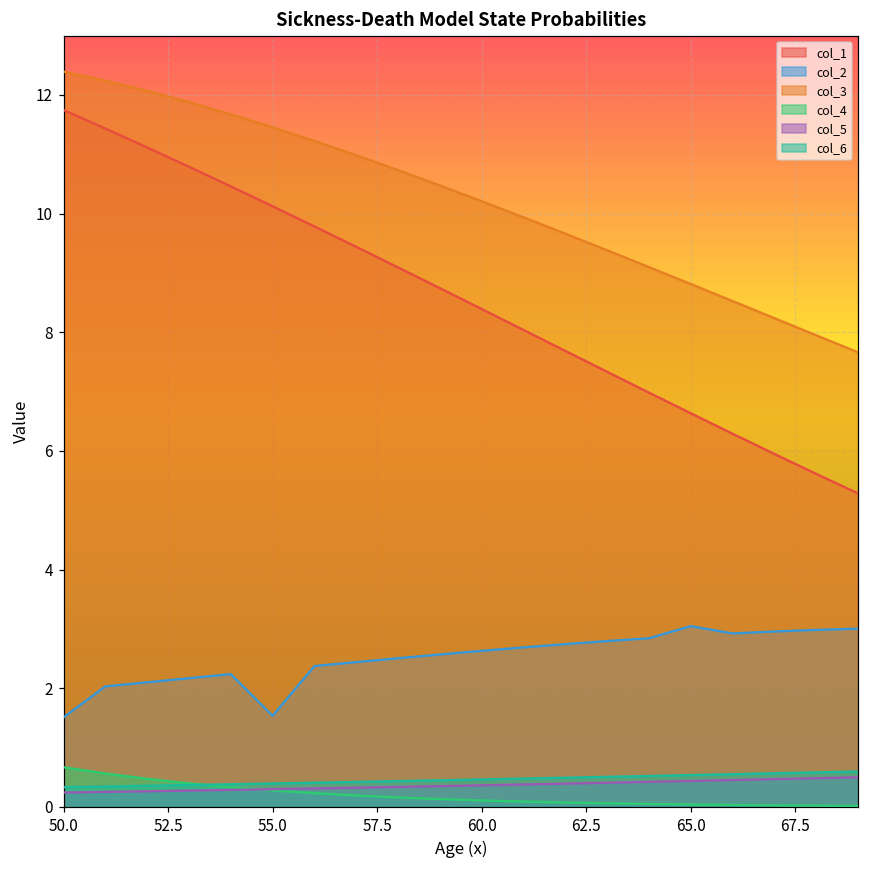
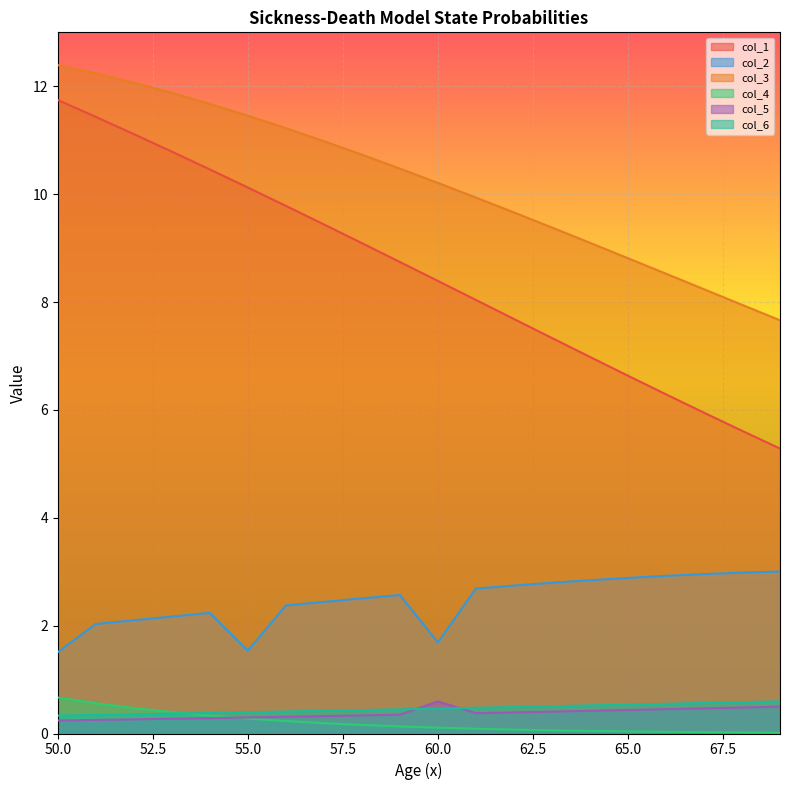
  {
    "col_2": {
      "50.0": 1.5,
      "55.0": 1.5,
-     "60.0": 2.6,
-     "65.0": 3.0
+     "60.0": 1.7,
+     "65.0": 2.9
    },
    "col_5": {
      "50.0": 0.2,
-     "60.0": 0.4,
+     "60.0": 0.6,
      "65.0": 0.4
    }
  }
